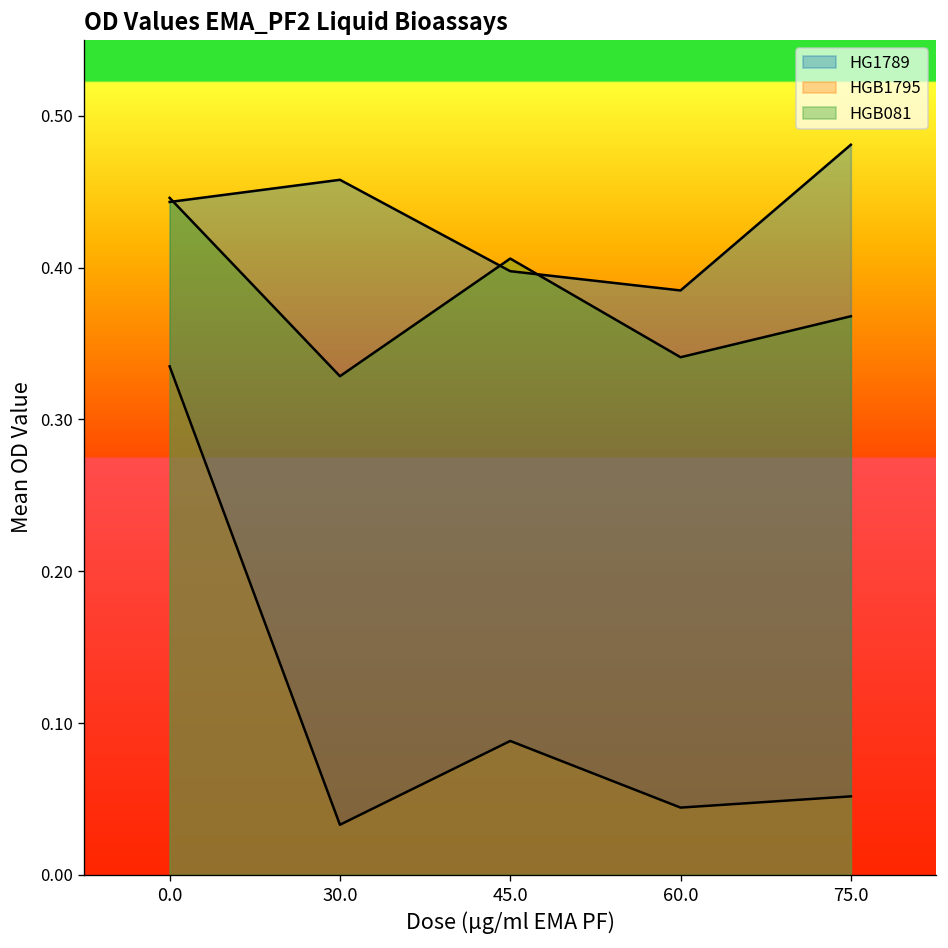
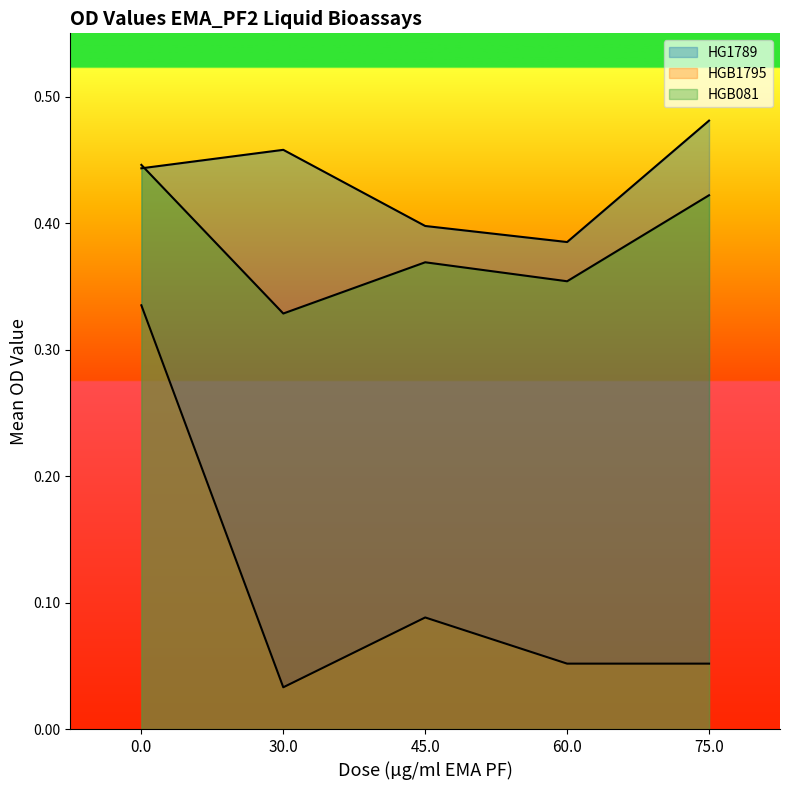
  {
    "HG1789": {
      "0.0": 0.443,
      "30.0": 0.458,
      "45.0": 0.398,
      "60.0": 0.385,
      "75.0": 0.481
    },
    "HGB1795": {
      "0.0": 0.335,
      "30.0": 0.033,
      "45.0": 0.088,
-     "60.0": 0.044,
+     "60.0": 0.052,
      "75.0": 0.052
    },
    "HGB081": {
      "0.0": 0.446,
      "30.0": 0.329,
-     "45.0": 0.406,
-     "60.0": 0.341,
-     "75.0": 0.368
+     "45.0": 0.369,
+     "60.0": 0.354,
+     "75.0": 0.422
    }
  }
